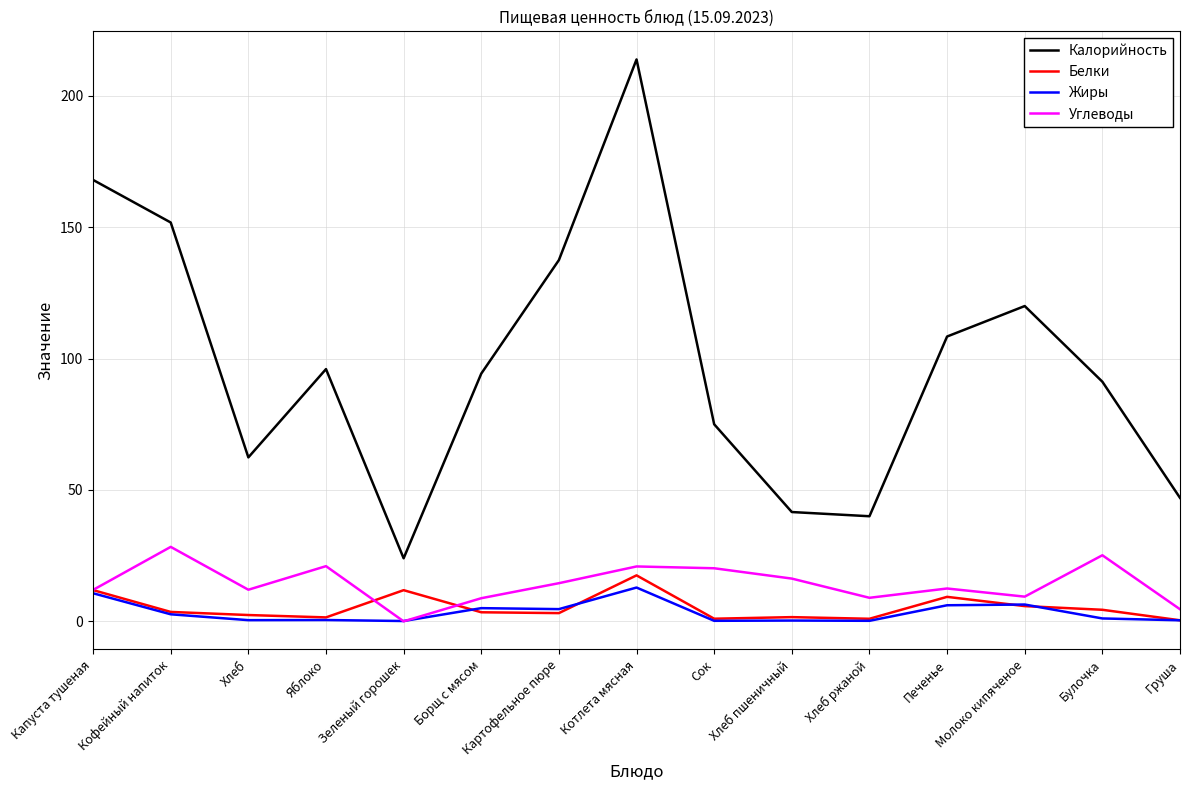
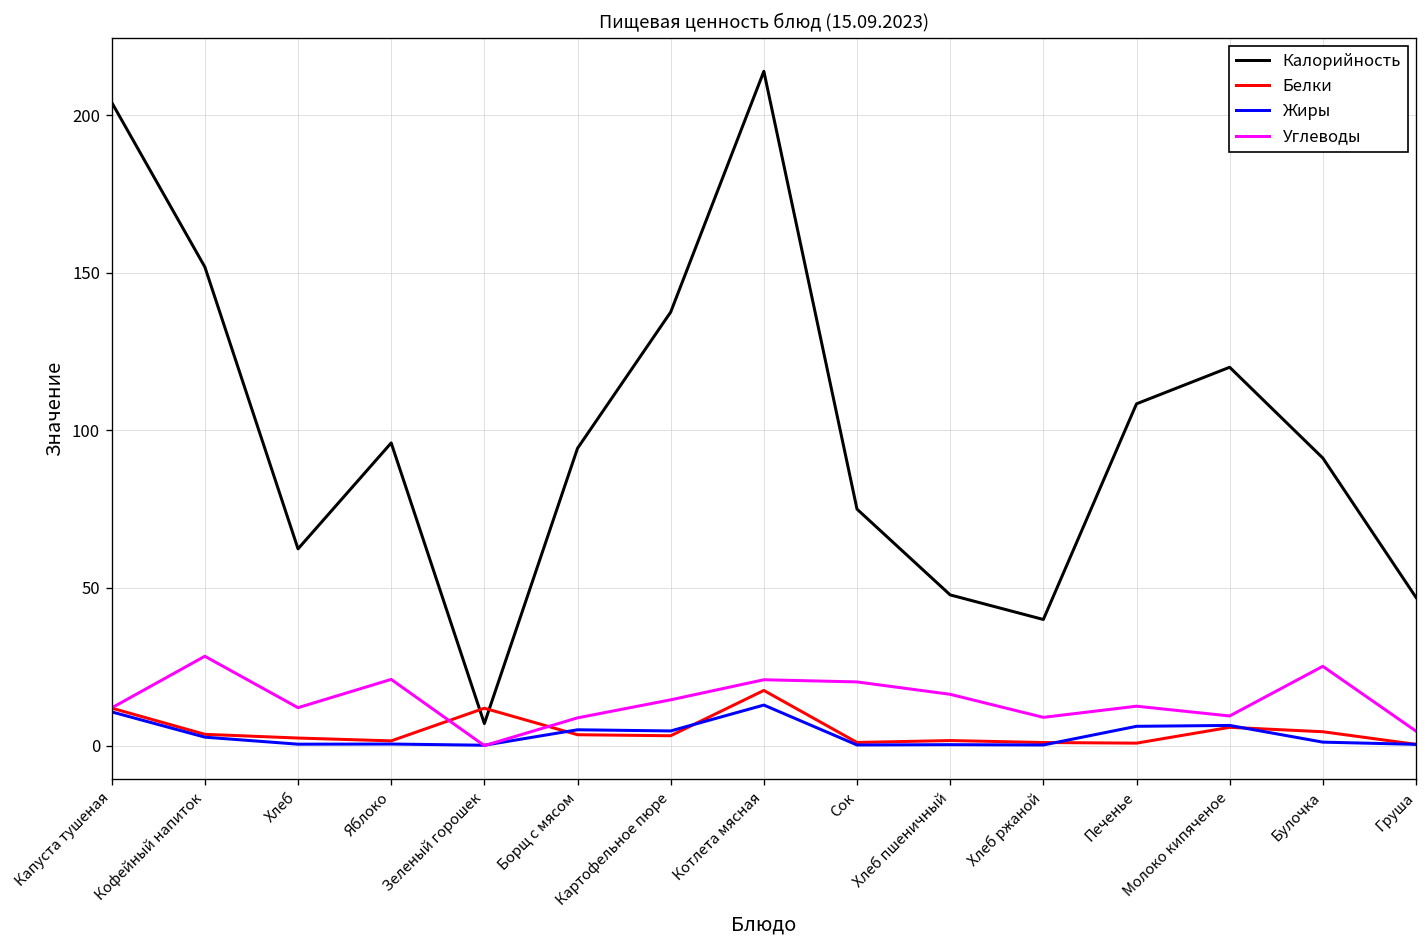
  {
    "Калорийность": {
-     "Капуста тушеная": 168,
+     "Капуста тушеная": 204,
      "Кофейный напиток": 152,
      "Хлеб": 62,
      "Яблоко": 96,
-     "Зеленый горошек": 24,
+     "Зеленый горошек": 7,
      "Борщ с мясом": 94,
      "Картофельное пюре": 138,
      "Котлета мясная": 214,
      "Сок": 75,
-     "Хлеб пшеничный": 42,
+     "Хлеб пшеничный": 48,
      "Хлеб ржаной": 40,
      "Печенье": 108,
      "Молоко кипяченое": 120,
      "Булочка": 91,
      "Груша": 47
    },
    "Белки": {
      "Хлеб": 2,
      "Яблоко": 2,
      "Зеленый горошек": 12,
      "Борщ с мясом": 3,
      "Картофельное пюре": 3,
      "Котлета мясная": 18,
      "Хлеб пшеничный": 2,
-     "Печенье": 9,
+     "Печенье": 1,
      "Булочка": 4
    },
    "Жиры": {
      "Капуста тушеная": 11,
      "Хлеб": 0,
      "Яблоко": 1,
      "Борщ с мясом": 5,
      "Картофельное пюре": 5,
      "Котлета мясная": 13,
      "Хлеб пшеничный": 0,
      "Печенье": 6,
      "Булочка": 1
    },
    "Углеводы": {
      "Кофейный напиток": 28,
      "Хлеб": 12,
      "Яблоко": 21,
      "Борщ с мясом": 9,
      "Картофельное пюре": 15,
      "Котлета мясная": 21,
      "Сок": 20,
      "Хлеб пшеничный": 16,
      "Хлеб ржаной": 9,
      "Печенье": 13,
      "Молоко кипяченое": 9,
      "Булочка": 25,
      "Груша": 5
    }
  }
